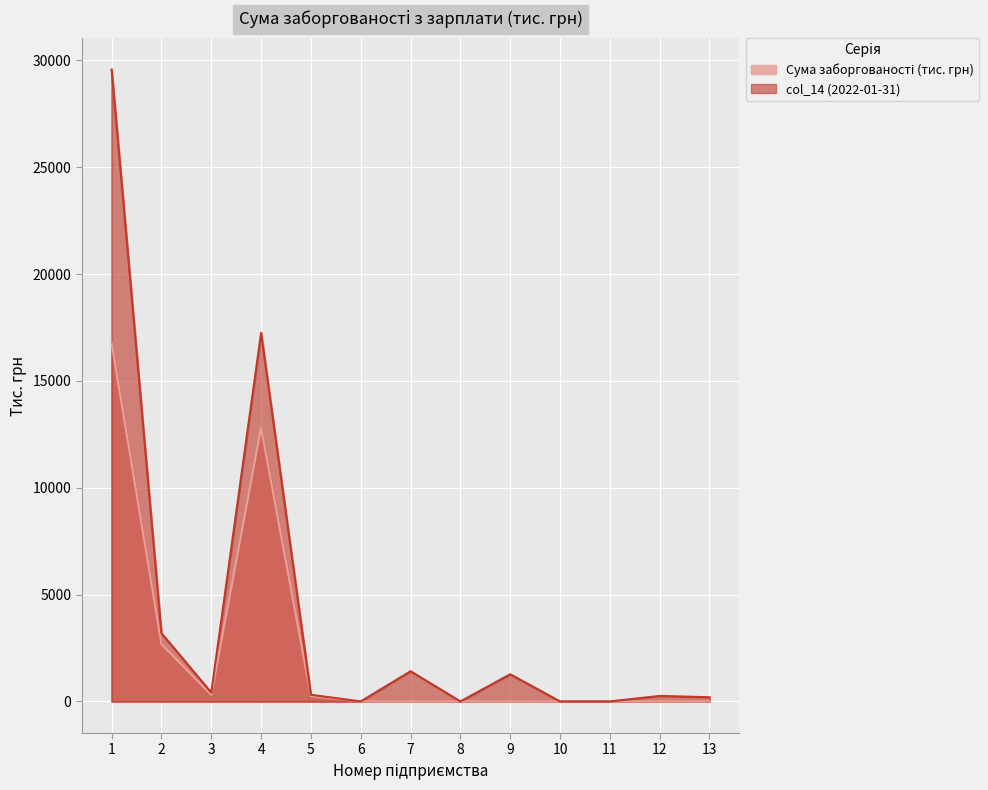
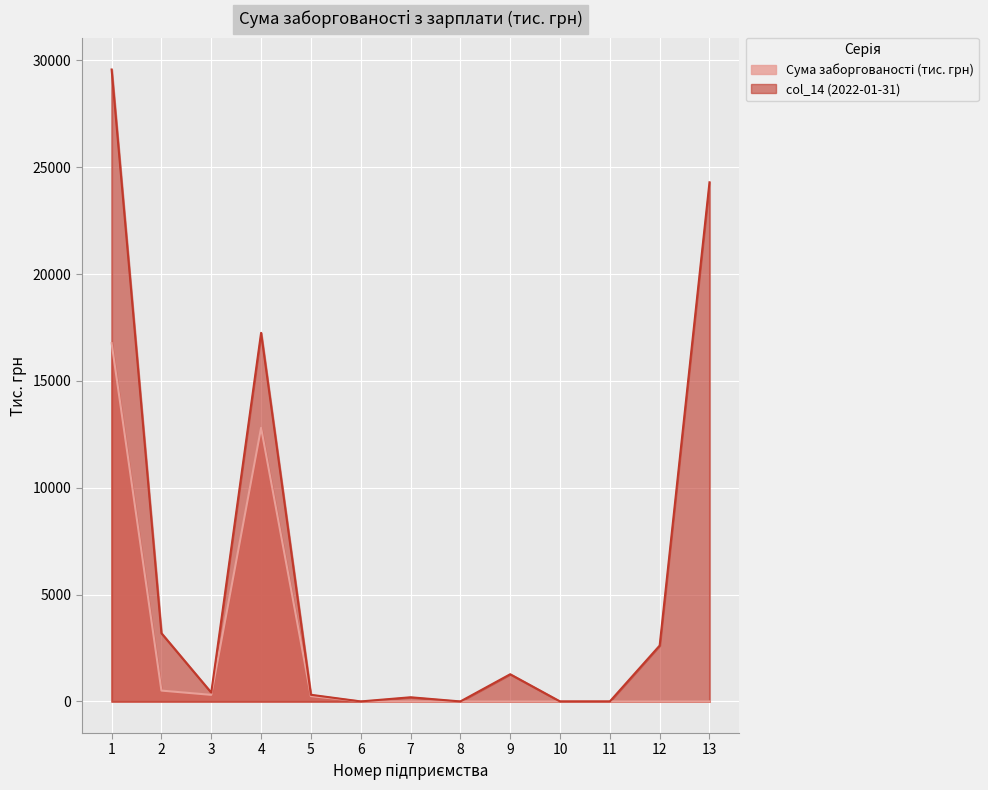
  {
    "Сума заборгованості (тис. грн)": {
      "1": 16800,
-     "2": 2700,
+     "2": 500,
      "4": 12800,
      "7": 0,
      "9": 0,
      "12": 0,
      "13": 0
    },
    "col_14 (2022-01-31)": {
      "1": 29600,
      "2": 3200,
      "4": 17200,
-     "7": 1400,
+     "7": 200,
      "9": 1300,
-     "12": 300,
-     "13": 200
+     "12": 2600,
+     "13": 24300
    }
  }
